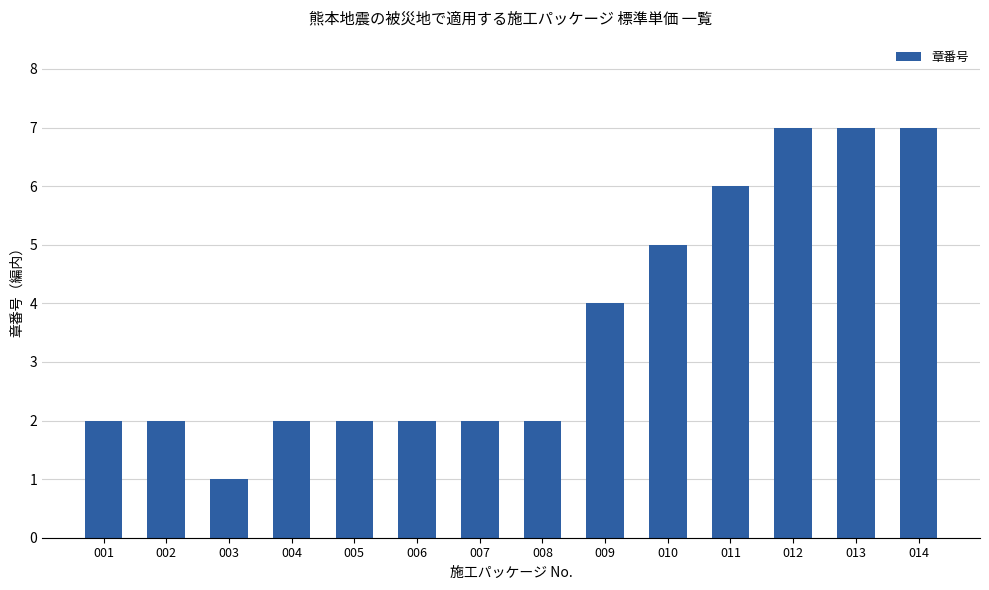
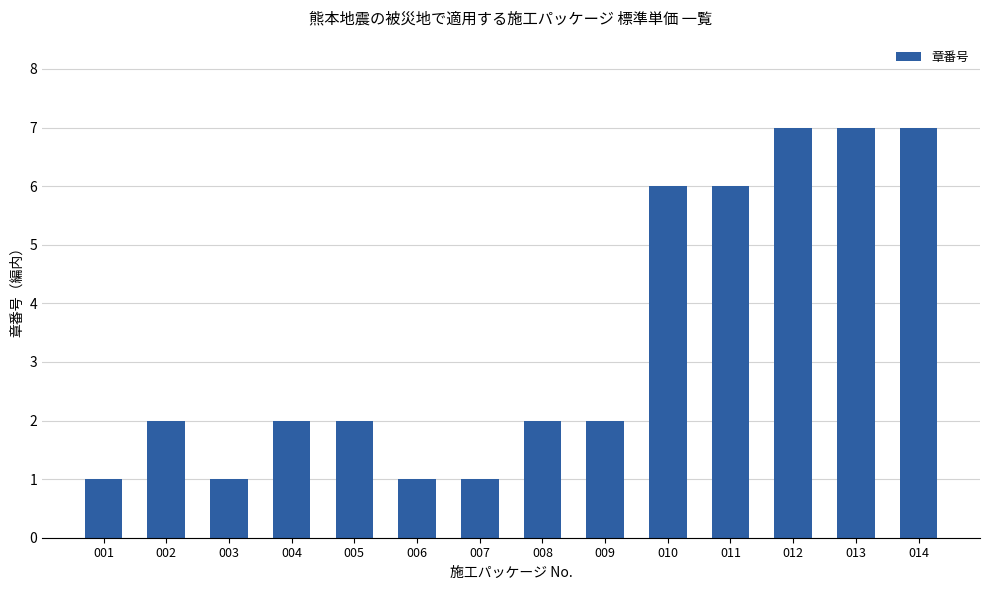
  {
-   "001": 2,
+   "001": 1,
    "002": 2,
    "003": 1,
    "004": 2,
    "005": 2,
-   "006": 2,
-   "007": 2,
+   "006": 1,
+   "007": 1,
    "008": 2,
-   "009": 4,
-   "010": 5,
+   "009": 2,
+   "010": 6,
    "011": 6,
    "012": 7,
    "013": 7,
    "014": 7
  }
